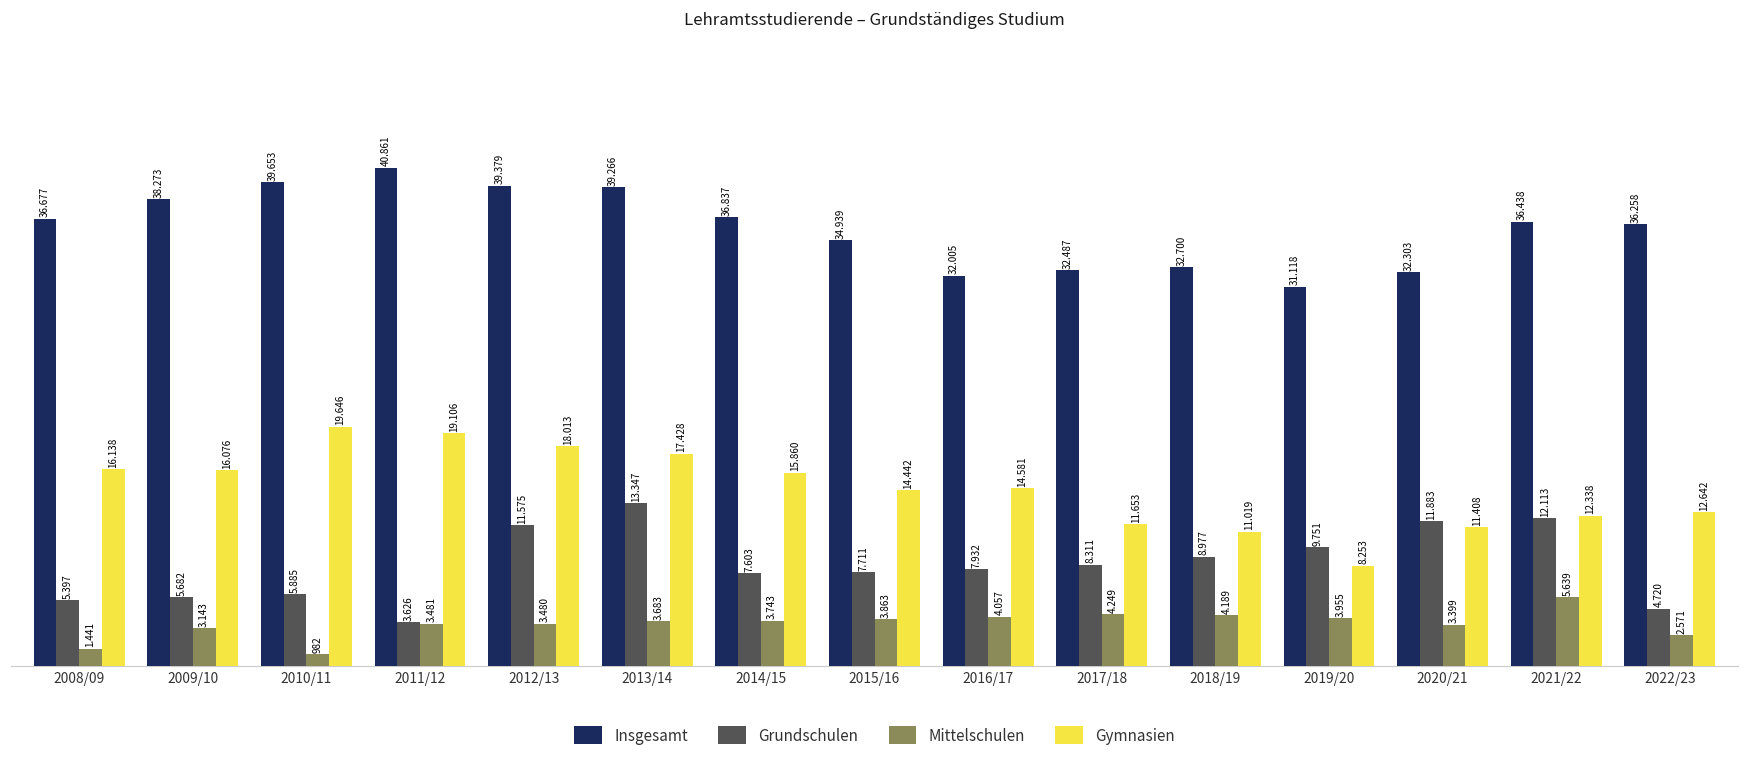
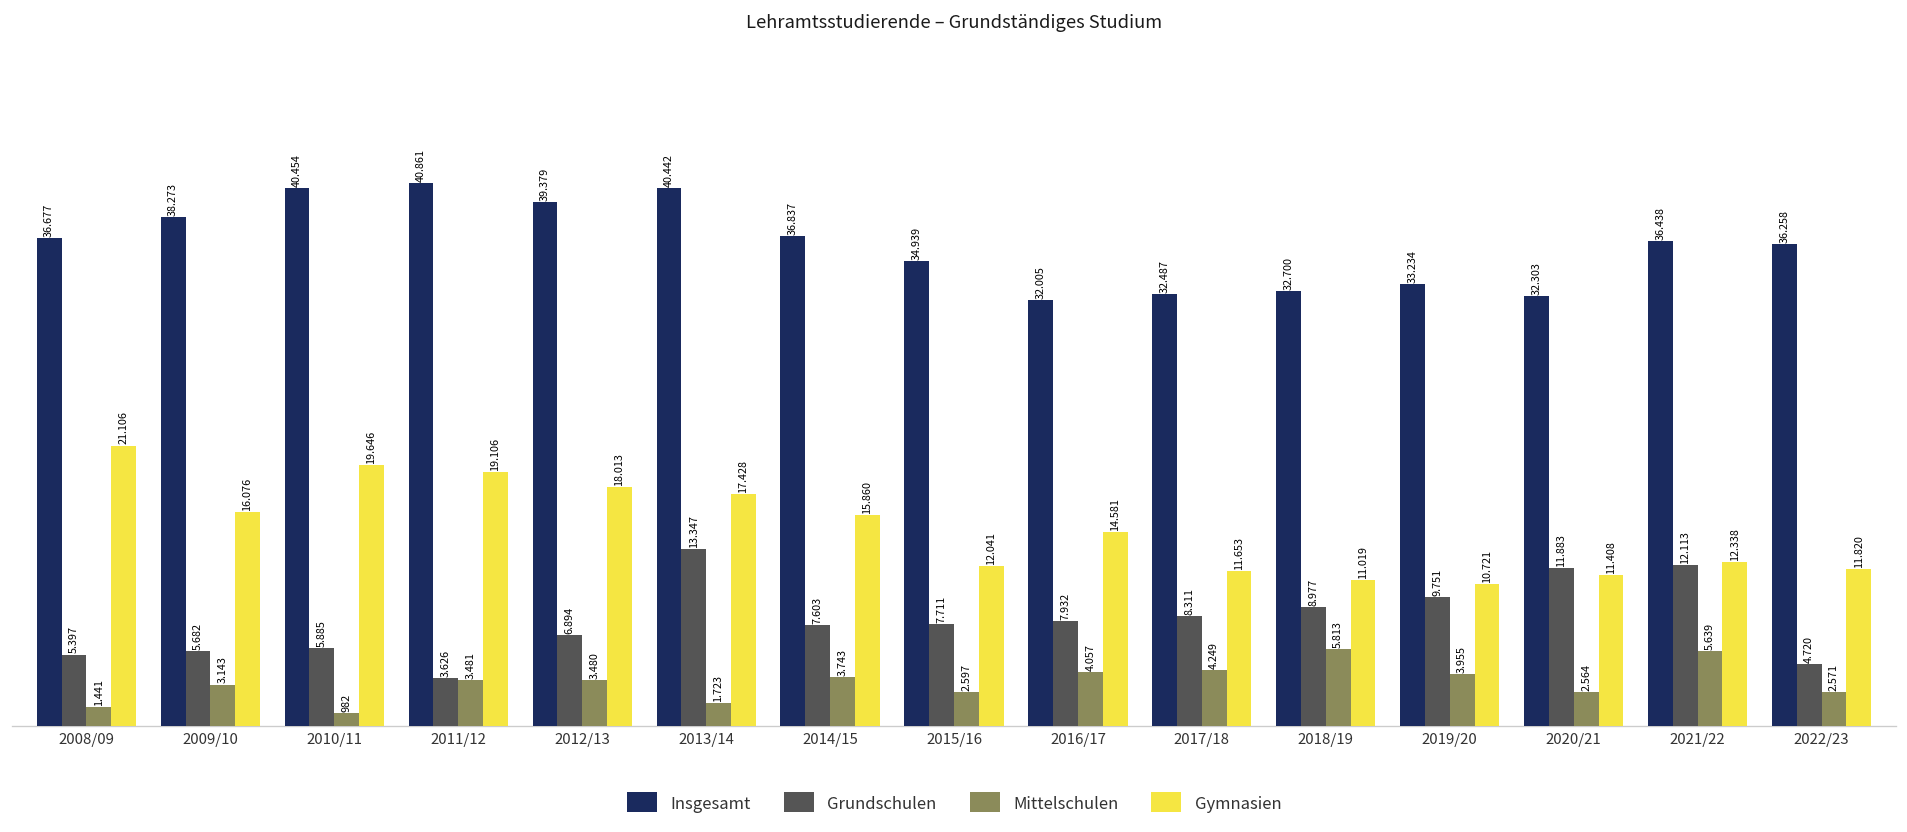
  {
    "Insgesamt": {
-     "2010/11": 39.653,
-     "2013/14": 39.266,
-     "2019/20": 31.118
+     "2010/11": 40.454,
+     "2013/14": 40.442,
+     "2019/20": 33.234
    },
    "Grundschulen": {
-     "2012/13": 11.575
+     "2012/13": 6.894
    },
    "Mittelschulen": {
      "2010/11": 982,
-     "2013/14": 3.683,
-     "2015/16": 3.863,
-     "2018/19": 4.189,
-     "2020/21": 3.399
+     "2013/14": 1.723,
+     "2015/16": 2.597,
+     "2018/19": 5.813,
+     "2020/21": 2.564
    },
    "Gymnasien": {
-     "2008/09": 16.138,
-     "2015/16": 14.442,
-     "2019/20": 8.253,
-     "2022/23": 12.642
+     "2008/09": 21.106,
+     "2015/16": 12.041,
+     "2019/20": 10.721,
+     "2022/23": 11.820
    }
  }
